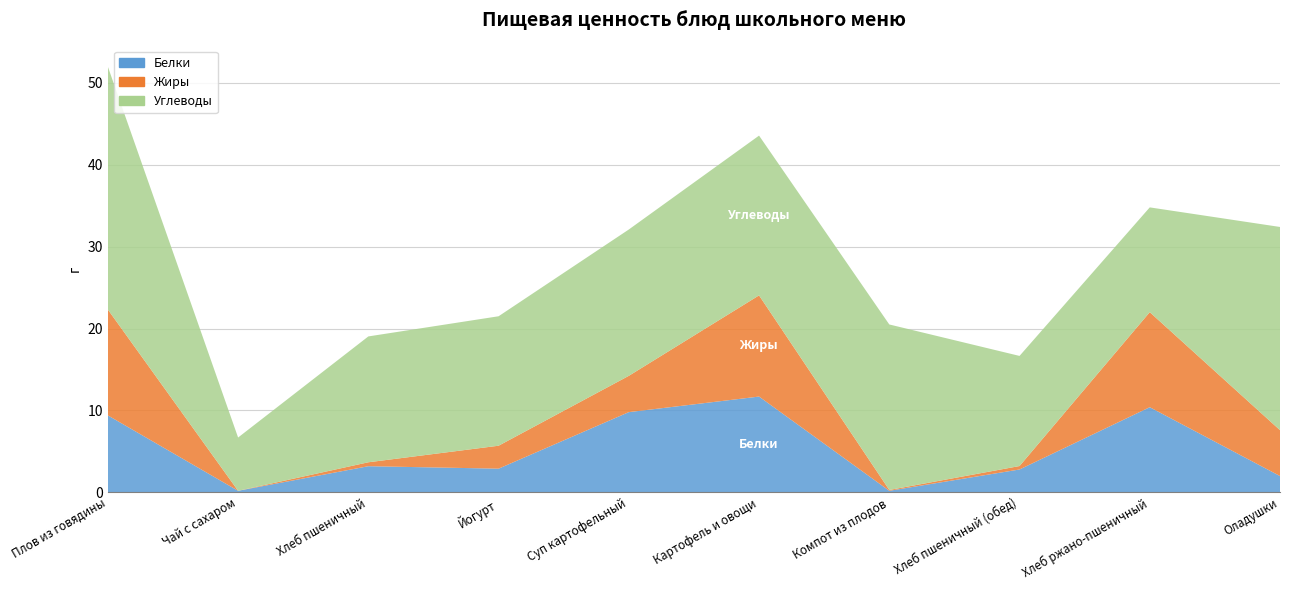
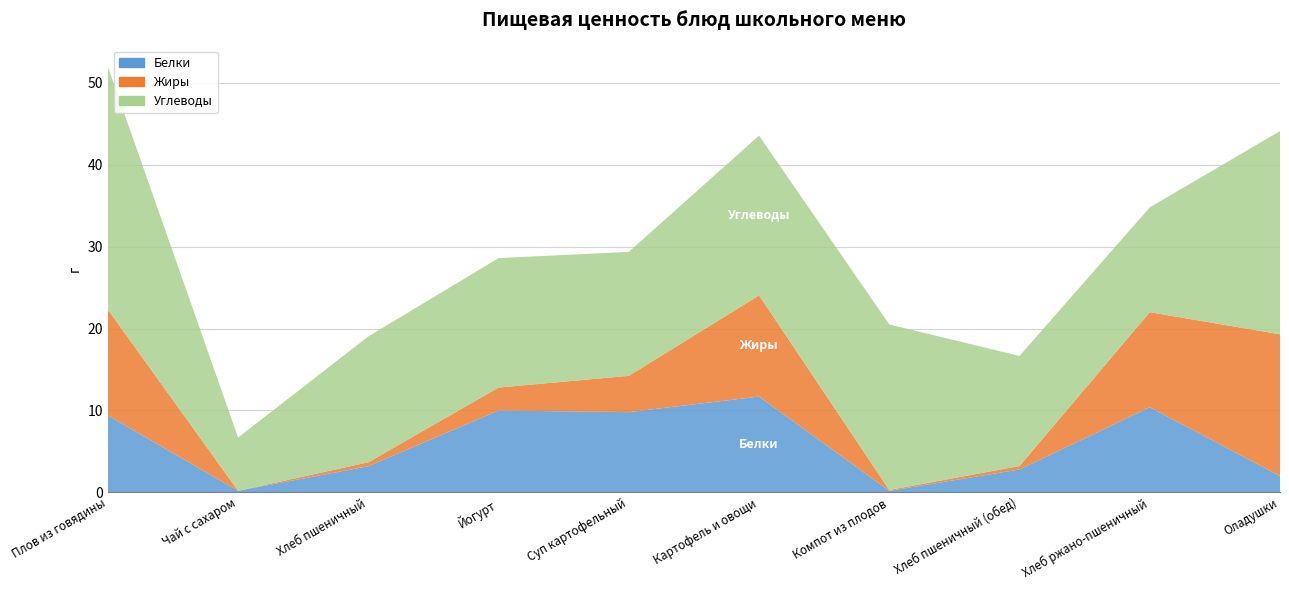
  {
    "Белки": {
      "Плов из говядины": 9,
      "Хлеб пшеничный": 3,
-     "Йогурт": 3,
+     "Йогурт": 10,
      "Суп картофельный": 10,
      "Картофель и овощи": 12,
      "Хлеб пшеничный (обед)": 3,
      "Хлеб ржано-пшеничный": 10,
      "Оладушки": 2
    },
    "Жиры": {
      "Плов из говядины": 13,
      "Хлеб пшеничный": 0,
      "Йогурт": 3,
      "Суп картофельный": 4,
      "Картофель и овощи": 12,
      "Хлеб пшеничный (обед)": 0,
      "Хлеб ржано-пшеничный": 12,
-     "Оладушки": 6
+     "Оладушки": 17
    },
    "Углеводы": {
      "Плов из говядины": 30,
      "Чай с сахаром": 7,
      "Хлеб пшеничный": 15,
      "Йогурт": 16,
-     "Суп картофельный": 18,
+     "Суп картофельный": 15,
      "Картофель и овощи": 20,
      "Компот из плодов": 20,
      "Хлеб пшеничный (обед)": 13,
      "Хлеб ржано-пшеничный": 13,
      "Оладушки": 25
    }
  }
